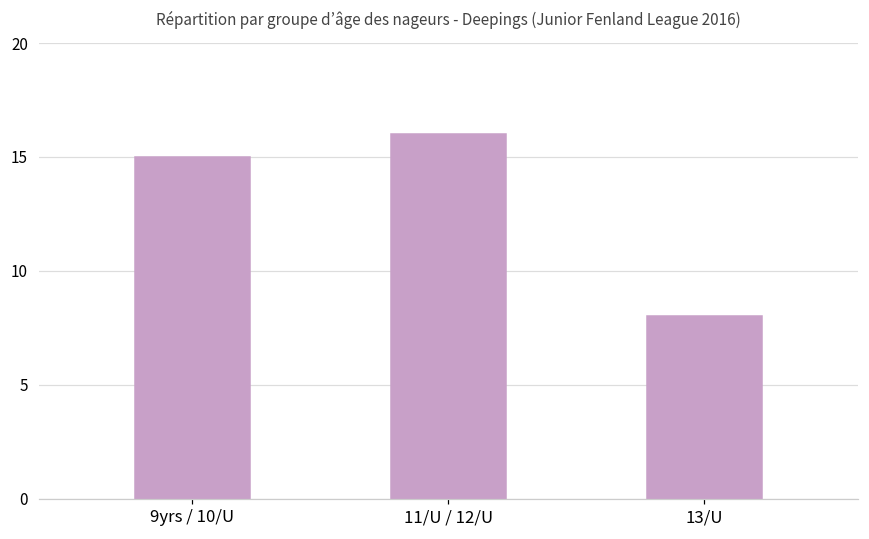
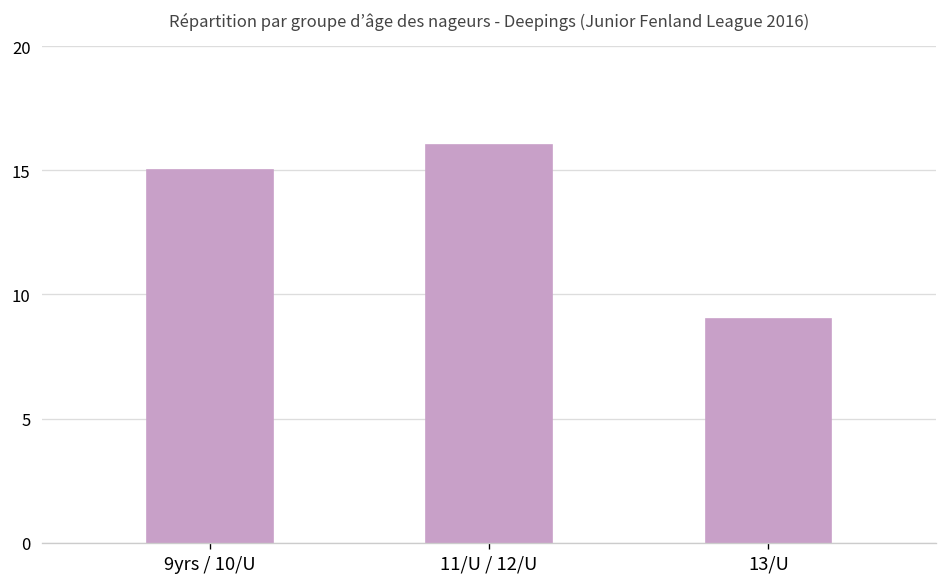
  {
    "9yrs / 10/U": 15,
    "11/U / 12/U": 16,
-   "13/U": 8
+   "13/U": 9
  }
